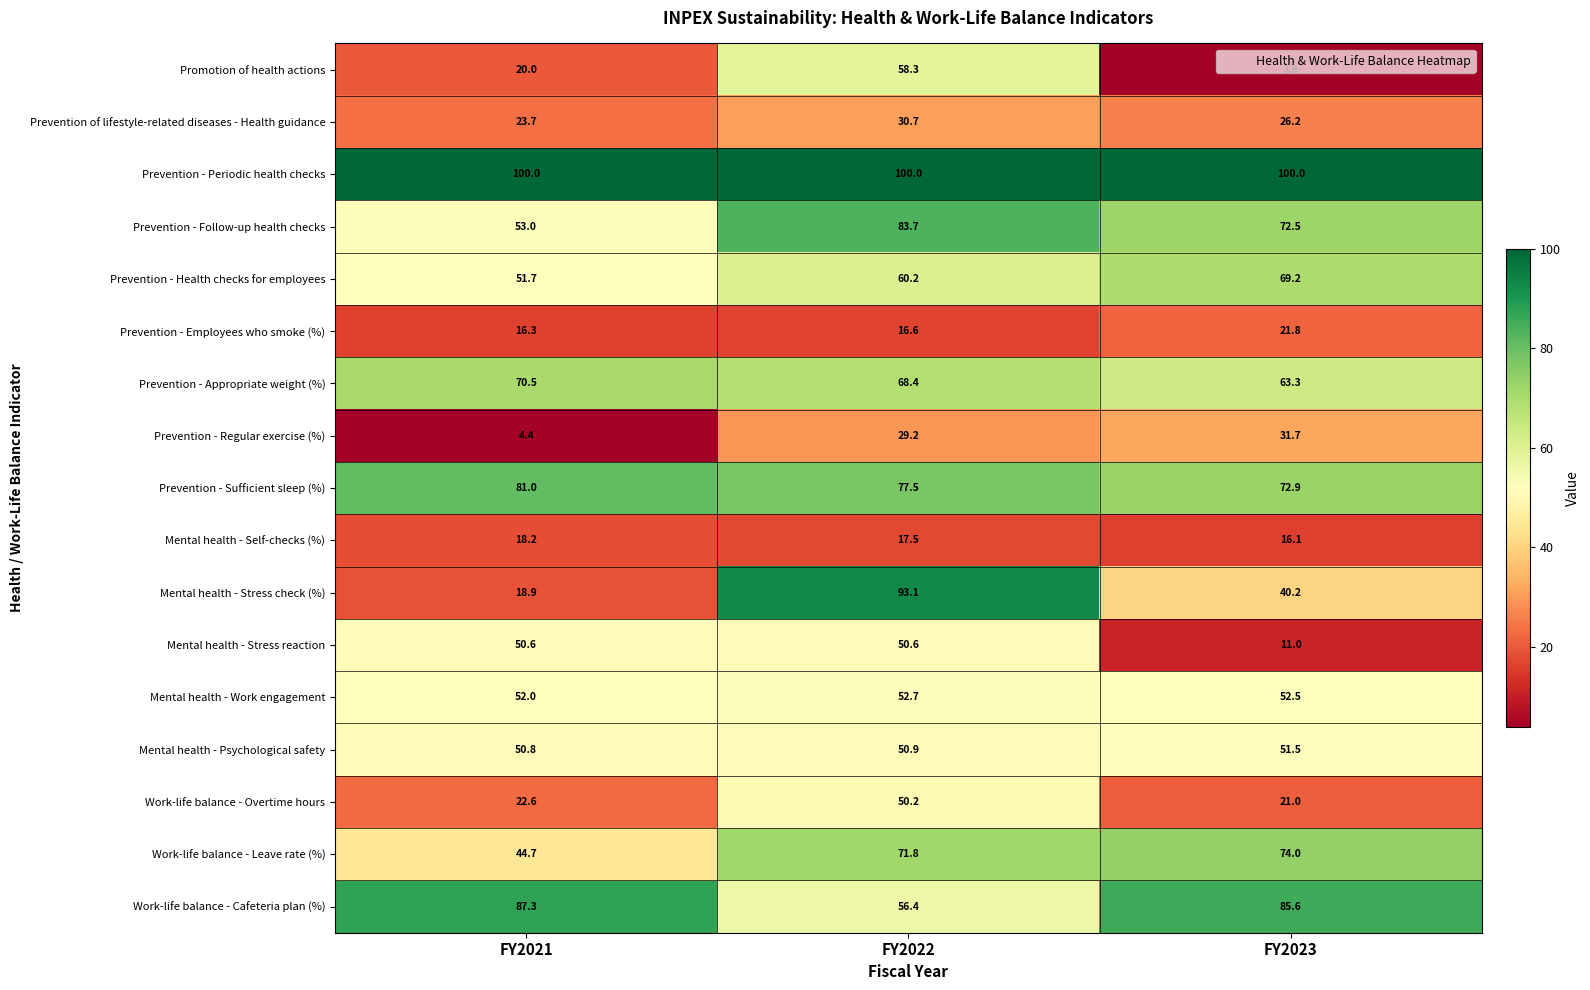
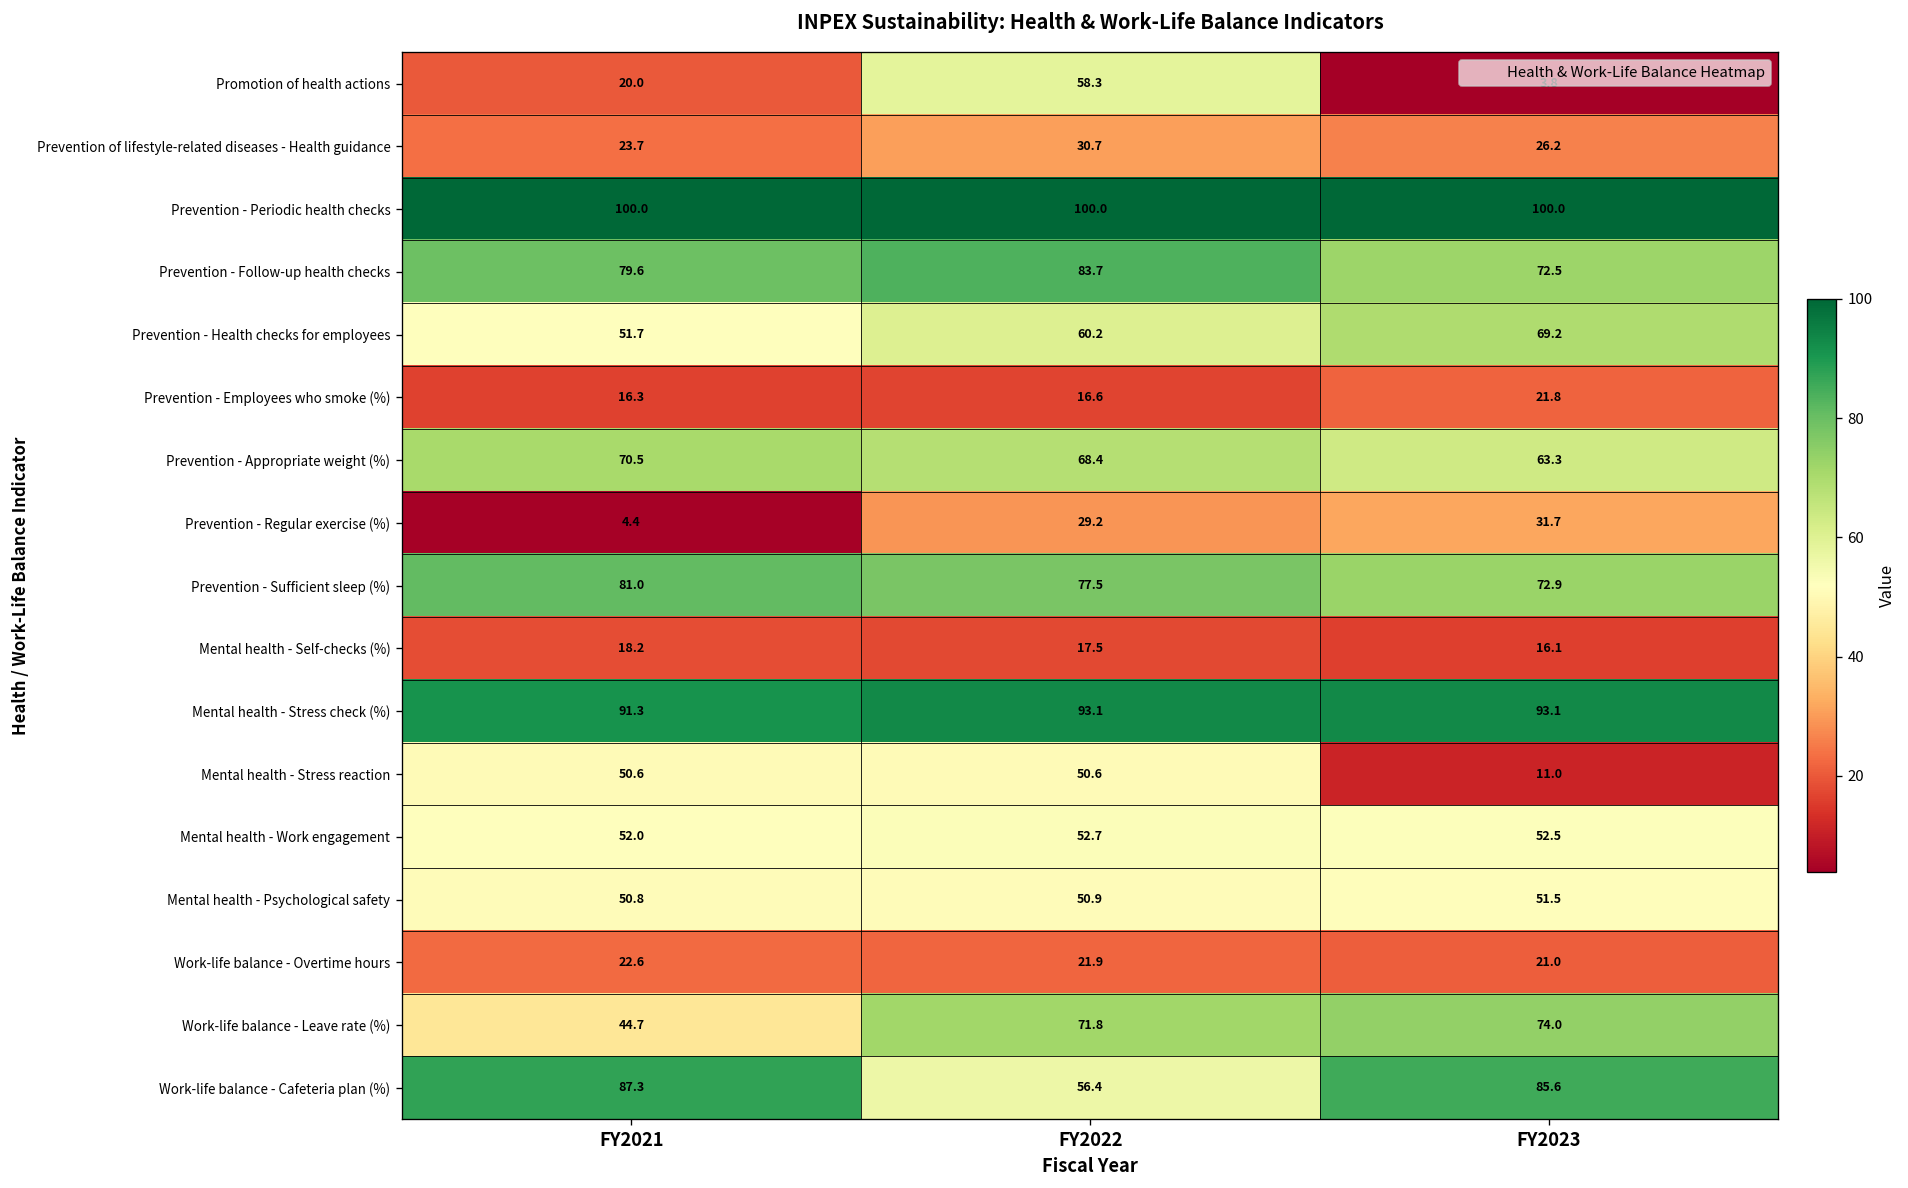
  {
    "Promotion of health actions": {
      "FY2021": 20.0,
      "FY2022": 58.3
    },
    "Prevention of lifestyle-related diseases - Health guidance": {
      "FY2021": 23.7,
      "FY2022": 30.7,
      "FY2023": 26.2
    },
    "Prevention - Periodic health checks": {
      "FY2021": 100.0,
      "FY2022": 100.0,
      "FY2023": 100.0
    },
    "Prevention - Follow-up health checks": {
-     "FY2021": 53.0,
+     "FY2021": 79.6,
      "FY2022": 83.7,
      "FY2023": 72.5
    },
    "Prevention - Health checks for employees": {
      "FY2021": 51.7,
      "FY2022": 60.2,
      "FY2023": 69.2
    },
    "Prevention - Employees who smoke (%)": {
      "FY2021": 16.3,
      "FY2022": 16.6,
      "FY2023": 21.8
    },
    "Prevention - Appropriate weight (%)": {
      "FY2021": 70.5,
      "FY2022": 68.4,
      "FY2023": 63.3
    },
    "Prevention - Regular exercise (%)": {
      "FY2021": 4.4,
      "FY2022": 29.2,
      "FY2023": 31.7
    },
    "Prevention - Sufficient sleep (%)": {
      "FY2021": 81.0,
      "FY2022": 77.5,
      "FY2023": 72.9
    },
    "Mental health - Self-checks (%)": {
      "FY2021": 18.2,
      "FY2022": 17.5,
      "FY2023": 16.1
    },
    "Mental health - Stress check (%)": {
-     "FY2021": 18.9,
+     "FY2021": 91.3,
      "FY2022": 93.1,
-     "FY2023": 40.2
+     "FY2023": 93.1
    },
    "Mental health - Stress reaction": {
      "FY2021": 50.6,
      "FY2022": 50.6,
      "FY2023": 11.0
    },
    "Mental health - Work engagement": {
      "FY2021": 52.0,
      "FY2022": 52.7,
      "FY2023": 52.5
    },
    "Mental health - Psychological safety": {
      "FY2021": 50.8,
      "FY2022": 50.9,
      "FY2023": 51.5
    },
    "Work-life balance - Overtime hours": {
      "FY2021": 22.6,
-     "FY2022": 50.2,
+     "FY2022": 21.9,
      "FY2023": 21.0
    },
    "Work-life balance - Leave rate (%)": {
      "FY2021": 44.7,
      "FY2022": 71.8,
      "FY2023": 74.0
    },
    "Work-life balance - Cafeteria plan (%)": {
      "FY2021": 87.3,
      "FY2022": 56.4,
      "FY2023": 85.6
    }
  }
